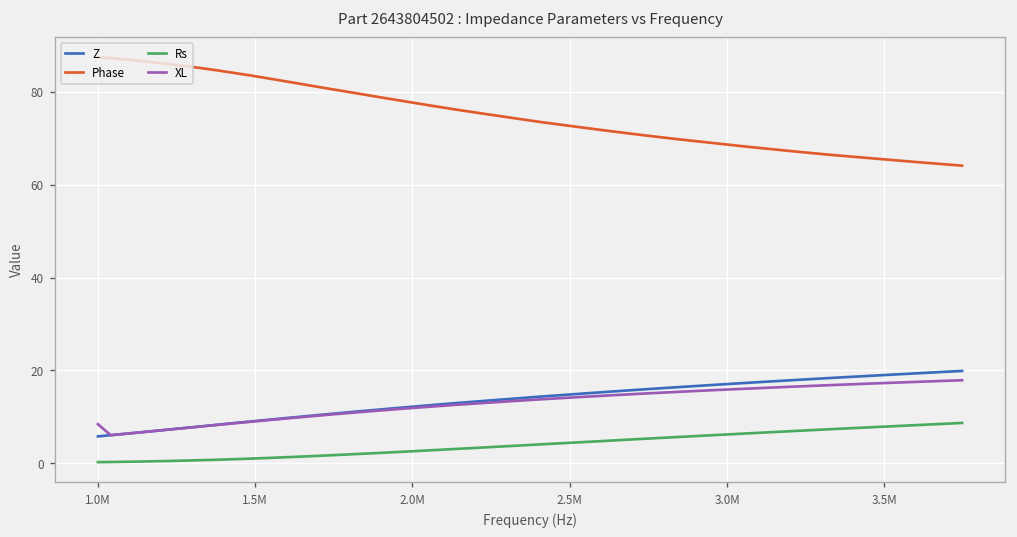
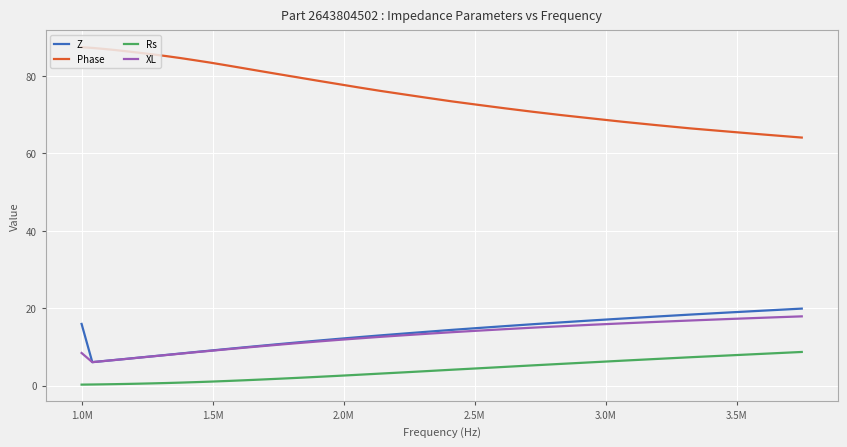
  {
    "Z": {
-     "1.0M": 6
+     "1.0M": 16
    },
    "Rs": {
      "1.0M": 0
    },
    "XL": {
      "1.0M": 8
    }
  }
